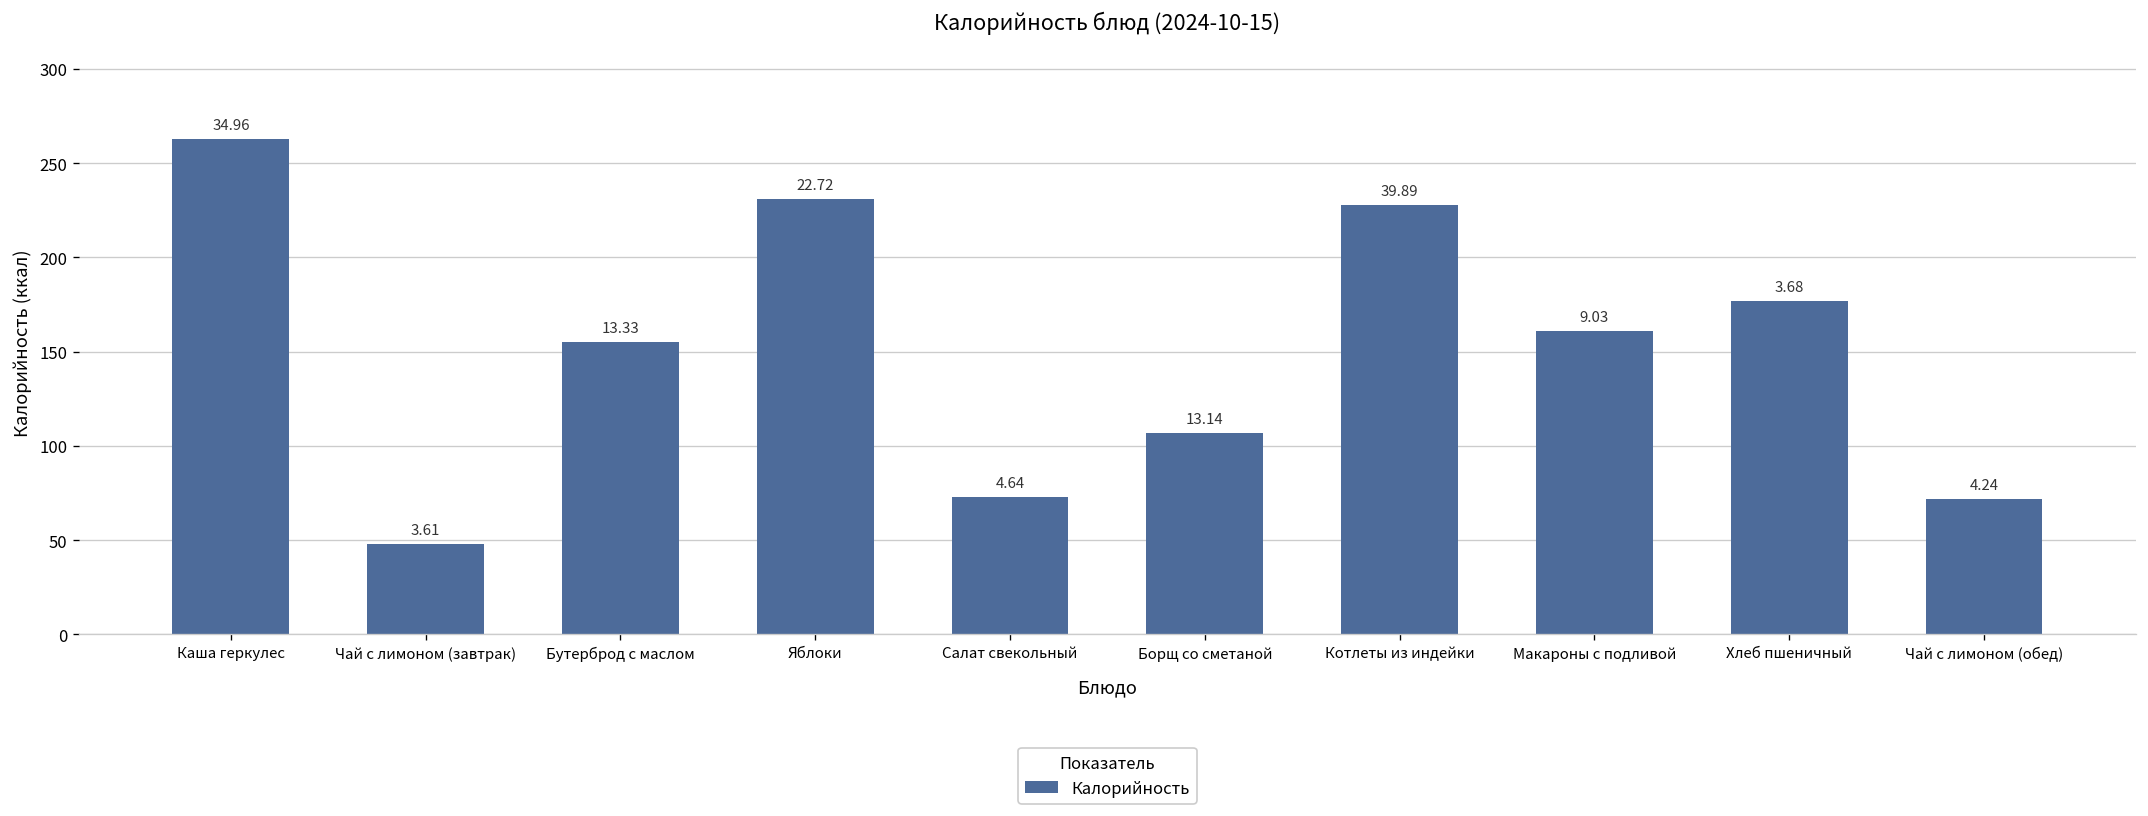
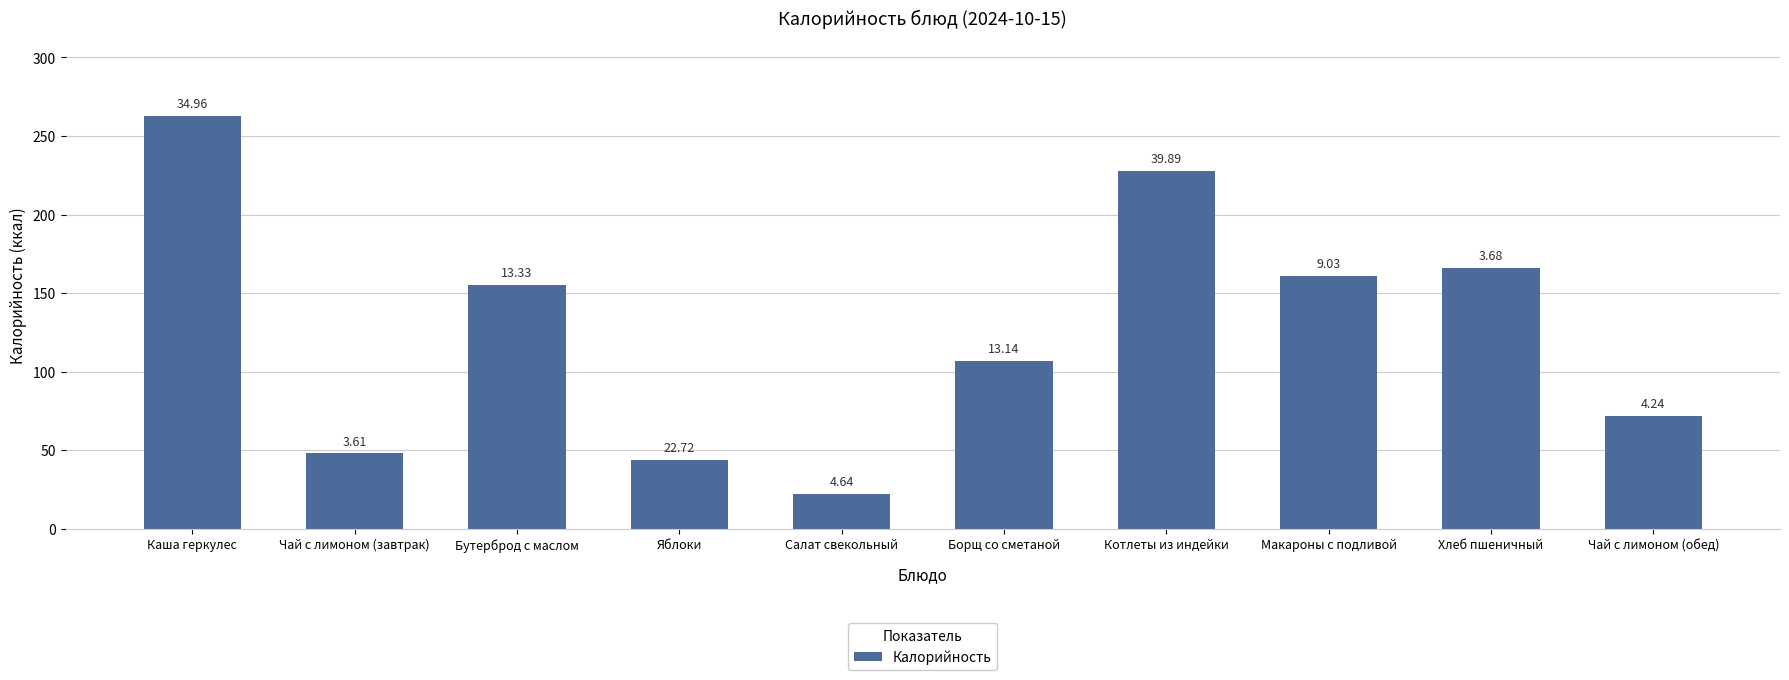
  {
-   "Яблоки": 231,
-   "Салат свекольный": 73,
-   "Хлеб пшеничный": 177
+   "Яблоки": 44,
+   "Салат свекольный": 22,
+   "Хлеб пшеничный": 166
  }
